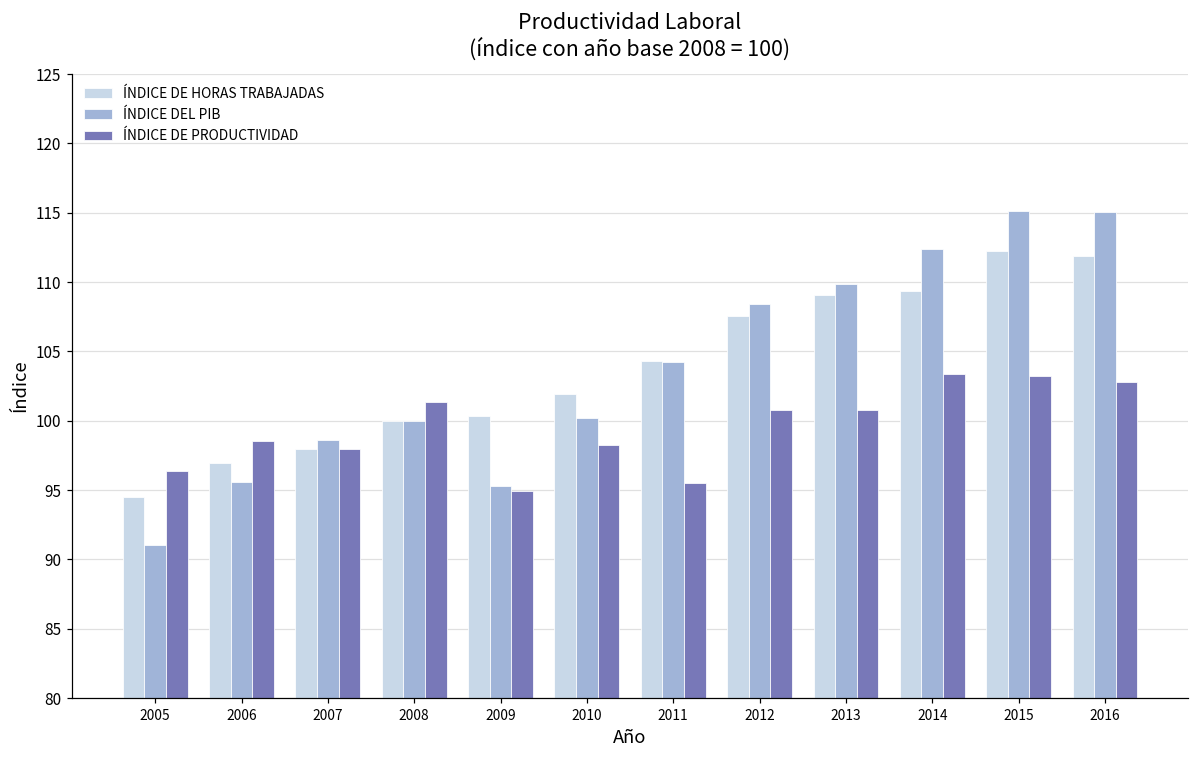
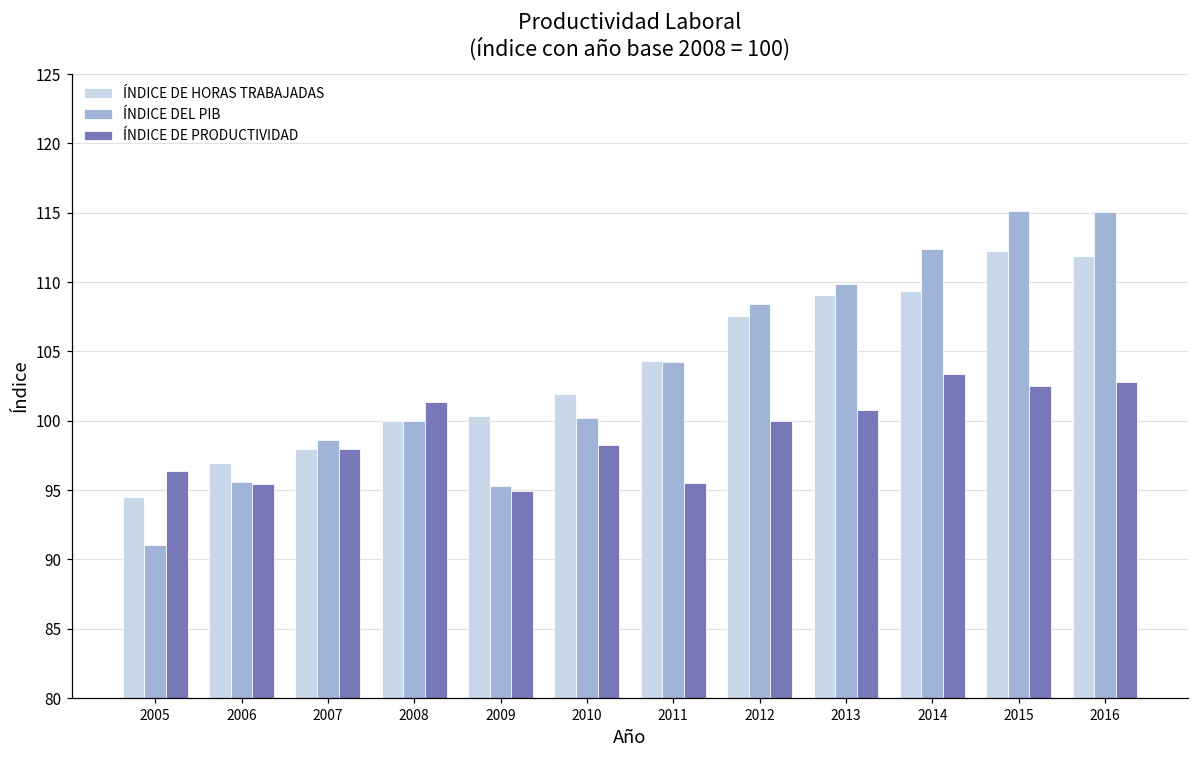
  {
    "ÍNDICE DE PRODUCTIVIDAD": {
      "2005": 96.4,
-     "2006": 98.6,
+     "2006": 95.5,
      "2007": 98.0,
      "2008": 101.4,
      "2009": 94.9,
      "2010": 98.3,
      "2011": 95.5,
-     "2012": 100.8,
+     "2012": 100.0,
      "2013": 100.8,
      "2014": 103.4,
-     "2015": 103.2,
+     "2015": 102.5,
      "2016": 102.8
    }
  }
